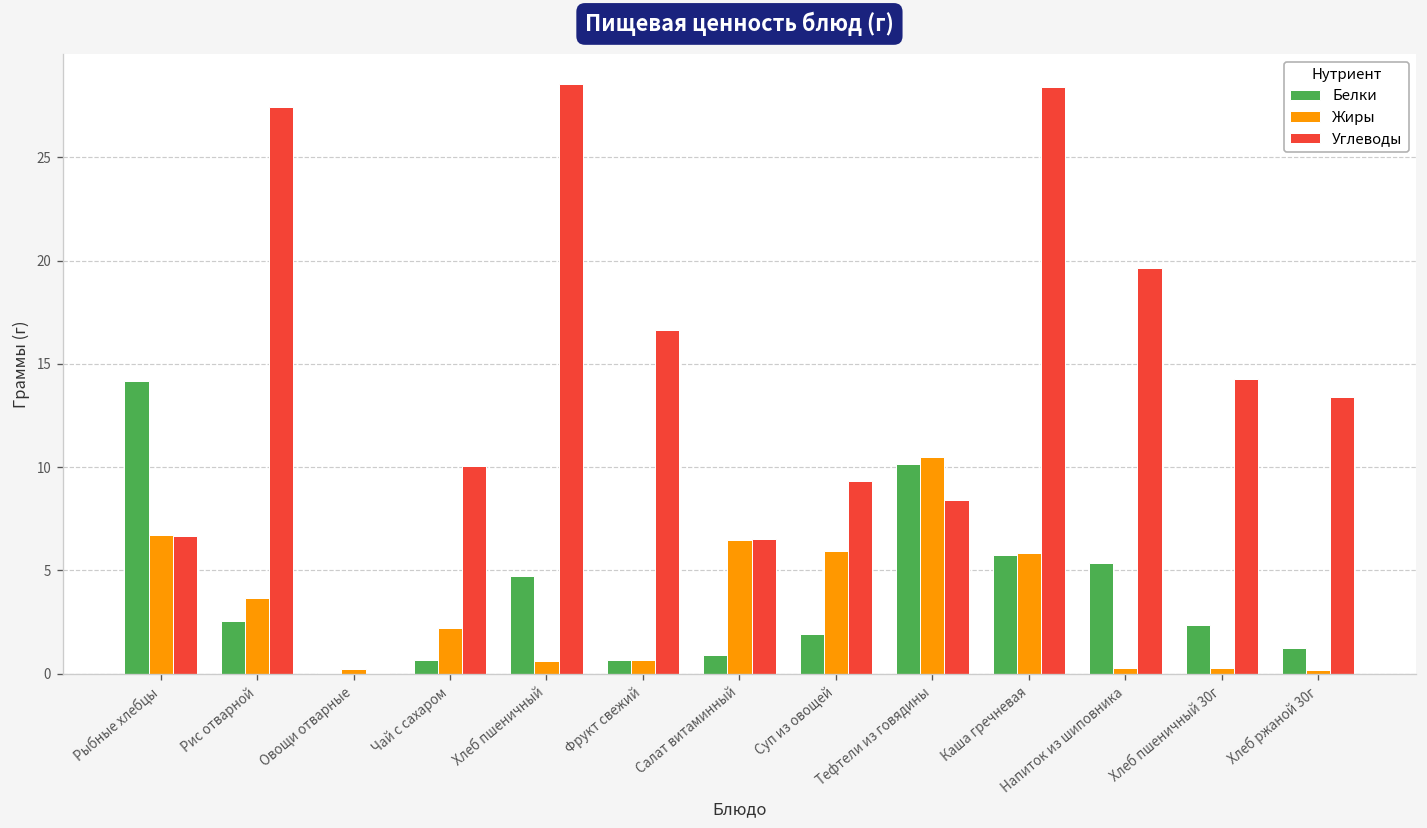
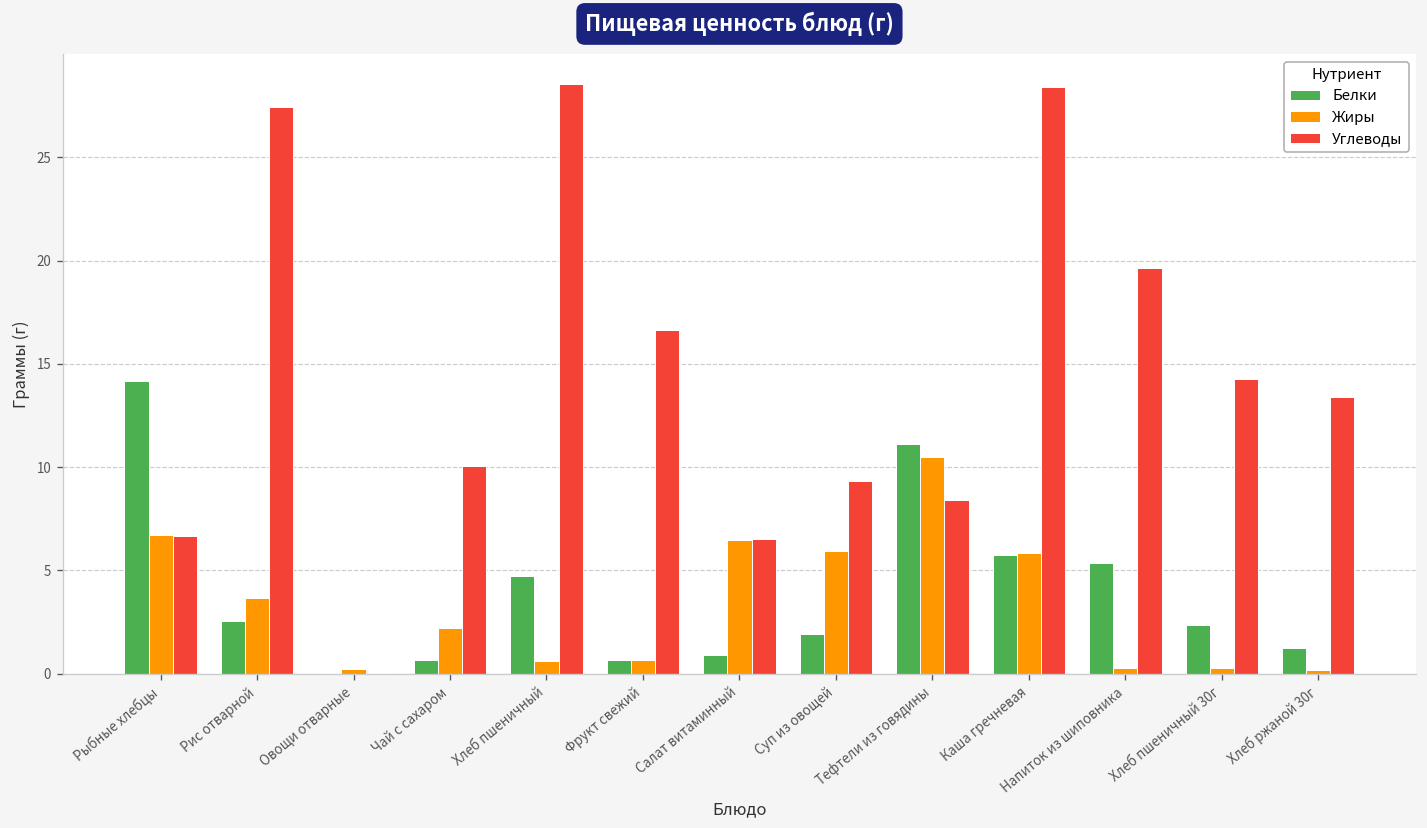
  {
    "Белки": {
      "Рыбные хлебцы": 14.2,
      "Рис отварной": 2.6,
      "Чай с сахаром": 0.7,
      "Хлеб пшеничный": 4.7,
      "Фрукт свежий": 0.7,
      "Салат витаминный": 0.9,
      "Суп из овощей": 1.9,
-     "Тефтели из говядины": 10.1,
+     "Тефтели из говядины": 11.1,
      "Каша гречневая": 5.7,
      "Напиток из шиповника": 5.4,
      "Хлеб пшеничный 30г": 2.4,
      "Хлеб ржаной 30г": 1.2
    },
    "Жиры": {
      "Рыбные хлебцы": 6.7,
      "Рис отварной": 3.7,
      "Овощи отварные": 0.2,
      "Чай с сахаром": 2.2,
      "Хлеб пшеничный": 0.6,
      "Фрукт свежий": 0.7,
      "Салат витаминный": 6.5,
      "Суп из овощей": 5.9,
      "Тефтели из говядины": 10.5,
      "Каша гречневая": 5.8,
      "Напиток из шиповника": 0.3,
      "Хлеб пшеничный 30г": 0.3,
      "Хлеб ржаной 30г": 0.2
    },
    "Углеводы": {
      "Рыбные хлебцы": 6.7,
      "Рис отварной": 27.4,
      "Чай с сахаром": 10.1,
      "Хлеб пшеничный": 28.6,
      "Фрукт свежий": 16.7,
      "Салат витаминный": 6.5,
      "Суп из овощей": 9.3,
      "Тефтели из говядины": 8.4,
      "Каша гречневая": 28.4,
      "Напиток из шиповника": 19.6,
      "Хлеб пшеничный 30г": 14.3,
      "Хлеб ржаной 30г": 13.4
    }
  }
